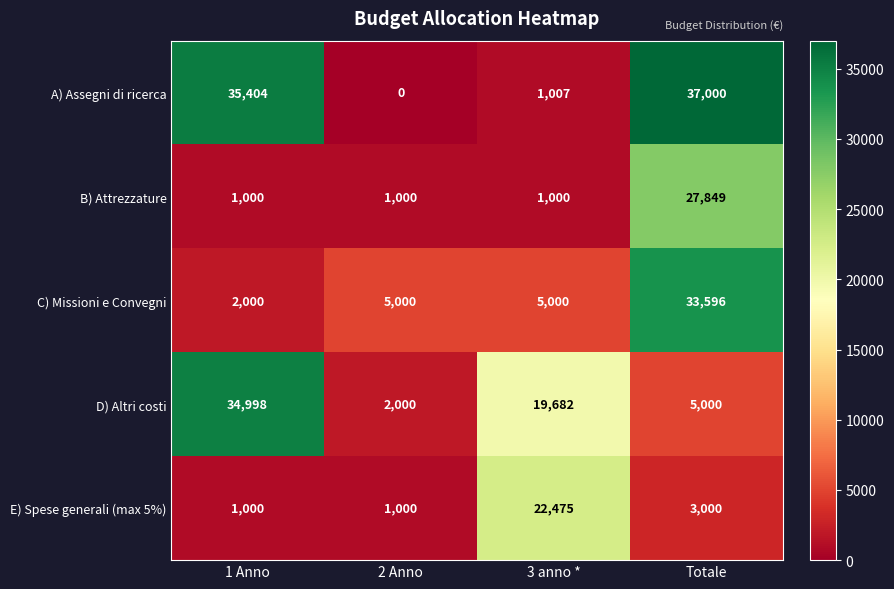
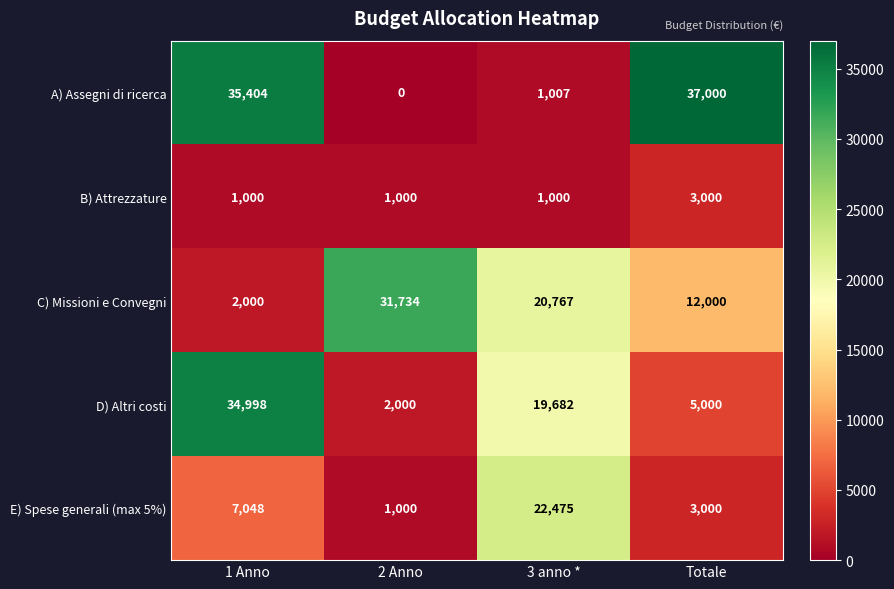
  {
    "A) Assegni di ricerca": {
      "1 Anno": "35,404",
      "2 Anno": "0",
      "3 anno *": "1,007",
      "Totale": "37,000"
    },
    "B) Attrezzature": {
      "1 Anno": "1,000",
      "2 Anno": "1,000",
      "3 anno *": "1,000",
-     "Totale": "27,849"
+     "Totale": "3,000"
    },
    "C) Missioni e Convegni": {
      "1 Anno": "2,000",
-     "2 Anno": "5,000",
-     "3 anno *": "5,000",
-     "Totale": "33,596"
+     "2 Anno": "31,734",
+     "3 anno *": "20,767",
+     "Totale": "12,000"
    },
    "D) Altri costi": {
      "1 Anno": "34,998",
      "2 Anno": "2,000",
      "3 anno *": "19,682",
      "Totale": "5,000"
    },
    "E) Spese generali (max 5%)": {
-     "1 Anno": "1,000",
+     "1 Anno": "7,048",
      "2 Anno": "1,000",
      "3 anno *": "22,475",
      "Totale": "3,000"
    }
  }
